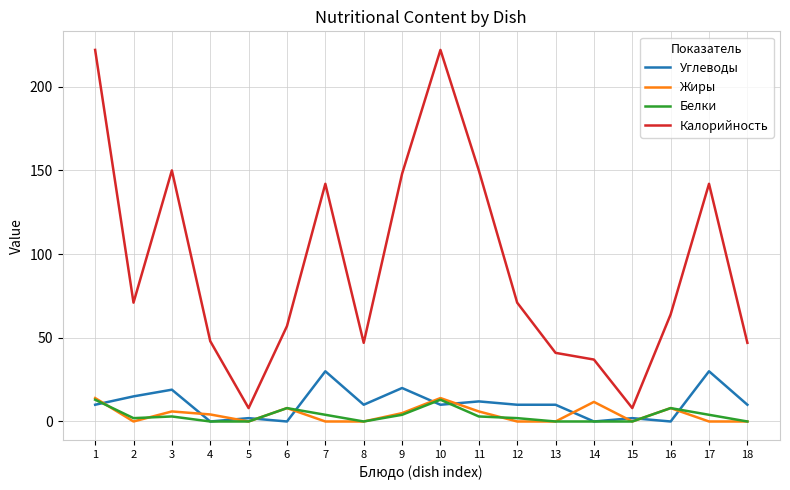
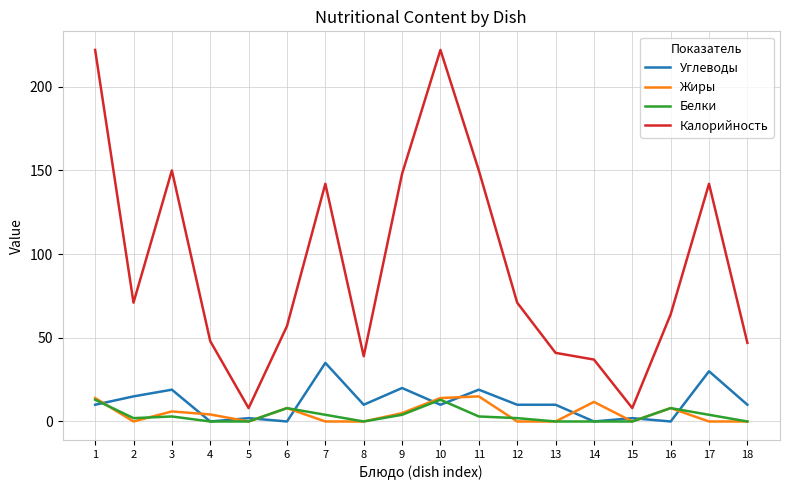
  {
    "Углеводы": {
      "1": 10,
      "2": 15,
      "3": 19,
      "5": 2,
      "6": 0,
-     "7": 30,
+     "7": 35,
      "8": 10,
      "9": 20,
      "10": 10,
-     "11": 12,
+     "11": 19,
      "12": 10,
      "13": 10,
      "15": 2,
      "16": 0,
      "17": 30,
      "18": 10
    },
    "Жиры": {
      "2": 0,
      "3": 6,
      "4": 4,
      "7": 0,
-     "11": 6,
+     "11": 15,
      "12": 0,
      "14": 12,
      "17": 0
    },
    "Белки": {
      "2": 2,
      "3": 3,
      "7": 4,
      "11": 3,
      "12": 2,
      "17": 4
    },
    "Калорийность": {
      "1": 222,
      "2": 71,
      "3": 150,
      "4": 48,
      "5": 8,
      "6": 57,
      "7": 142,
-     "8": 47,
+     "8": 39,
      "9": 148,
      "10": 222,
      "11": 150,
      "12": 71,
      "13": 41,
      "14": 37,
      "15": 8,
      "16": 64,
      "17": 142,
      "18": 47
    }
  }
